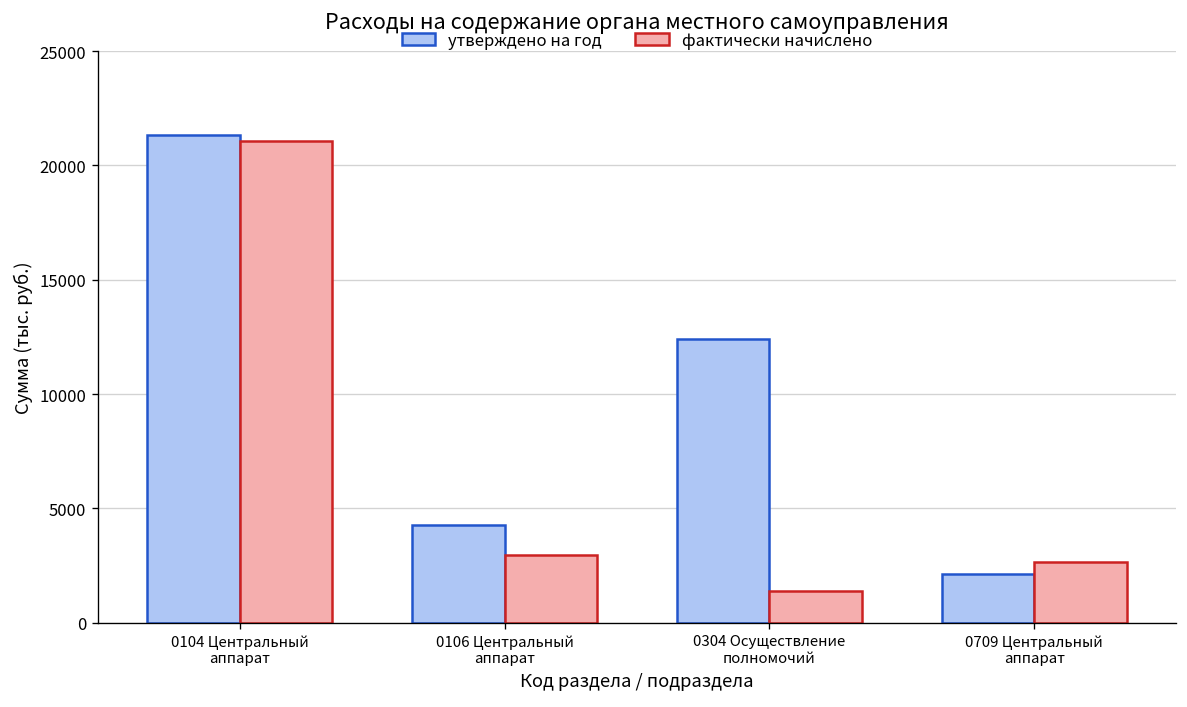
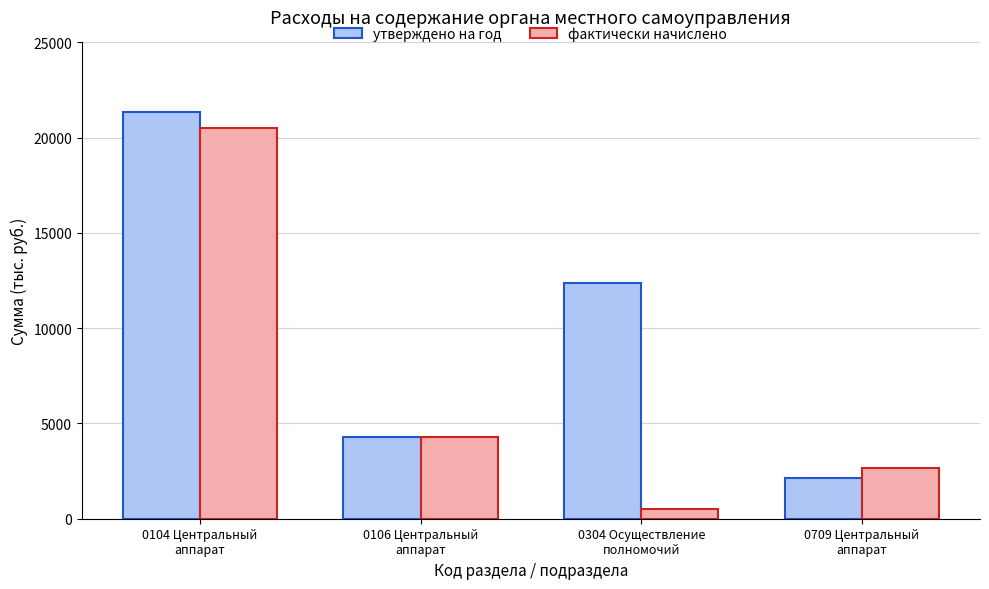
  {
    "утверждено на год": {
      "0104 Центральный аппарат": 21300,
      "0106 Центральный аппарат": 4300,
      "0304 Осуществление полномочий": 12400,
      "0709 Центральный аппарат": 2100
    },
    "фактически начислено": {
-     "0104 Центральный аппарат": 21100,
-     "0106 Центральный аппарат": 3000,
-     "0304 Осуществление полномочий": 1400,
+     "0104 Центральный аппарат": 20500,
+     "0106 Центральный аппарат": 4300,
+     "0304 Осуществление полномочий": 500,
      "0709 Центральный аппарат": 2600
    }
  }
